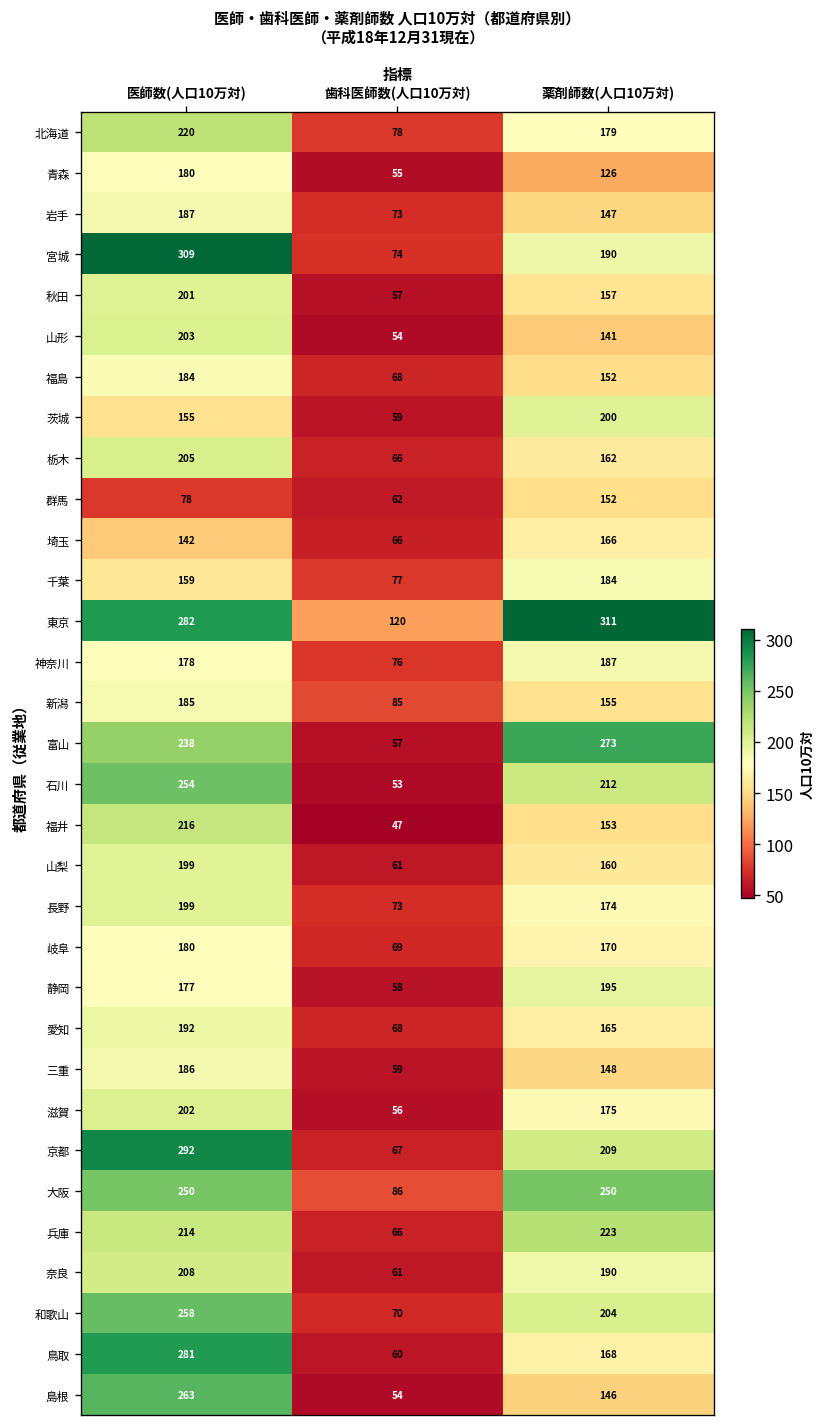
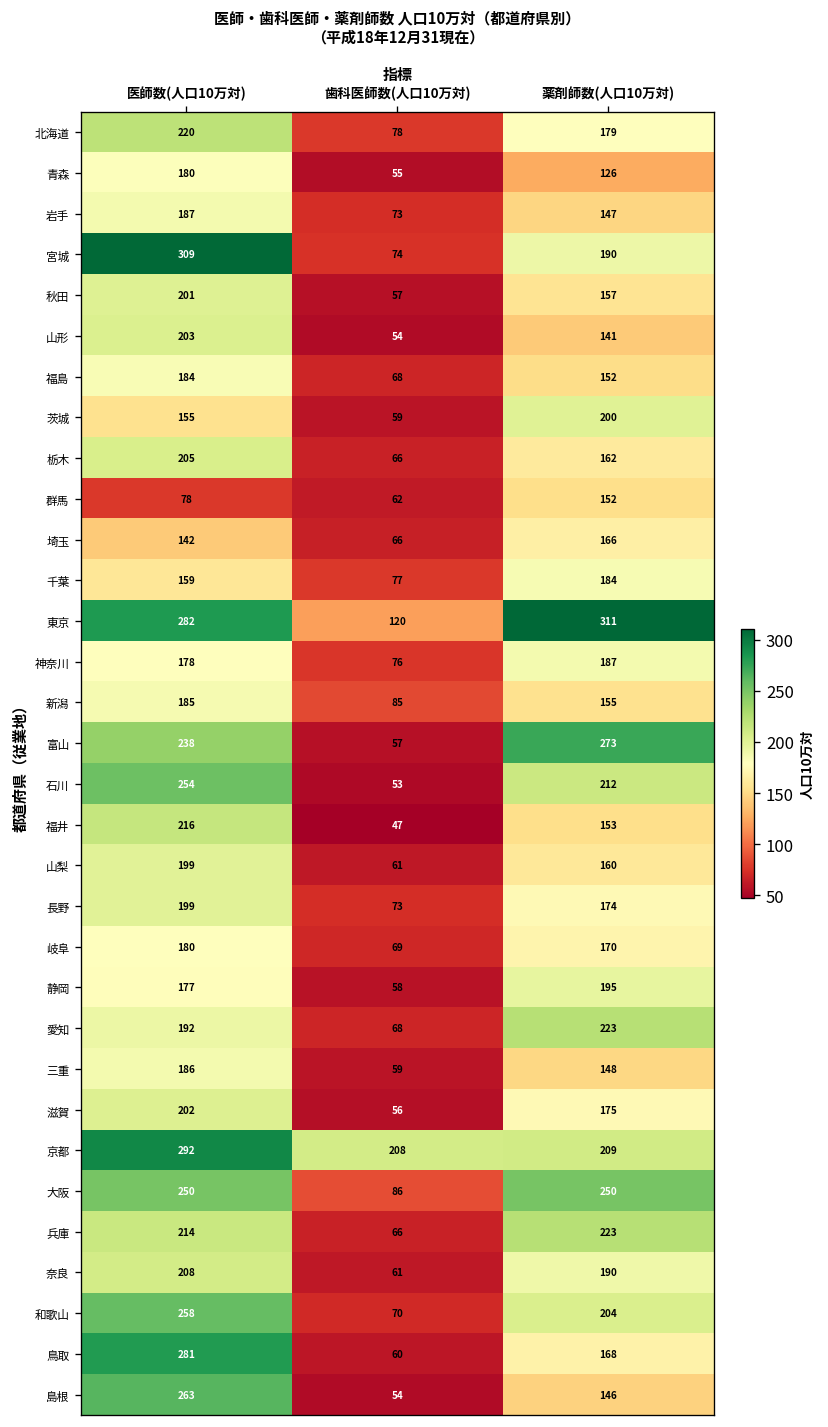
  {
    "北海道": {
      "医師数(人口10万対)": 220,
      "歯科医師数(人口10万対)": 78,
      "薬剤師数(人口10万対)": 179
    },
    "青森": {
      "医師数(人口10万対)": 180,
      "歯科医師数(人口10万対)": 55,
      "薬剤師数(人口10万対)": 126
    },
    "岩手": {
      "医師数(人口10万対)": 187,
      "歯科医師数(人口10万対)": 73,
      "薬剤師数(人口10万対)": 147
    },
    "宮城": {
      "医師数(人口10万対)": 309,
      "歯科医師数(人口10万対)": 74,
      "薬剤師数(人口10万対)": 190
    },
    "秋田": {
      "医師数(人口10万対)": 201,
      "歯科医師数(人口10万対)": 57,
      "薬剤師数(人口10万対)": 157
    },
    "山形": {
      "医師数(人口10万対)": 203,
      "歯科医師数(人口10万対)": 54,
      "薬剤師数(人口10万対)": 141
    },
    "福島": {
      "医師数(人口10万対)": 184,
      "歯科医師数(人口10万対)": 68,
      "薬剤師数(人口10万対)": 152
    },
    "茨城": {
      "医師数(人口10万対)": 155,
      "歯科医師数(人口10万対)": 59,
      "薬剤師数(人口10万対)": 200
    },
    "栃木": {
      "医師数(人口10万対)": 205,
      "歯科医師数(人口10万対)": 66,
      "薬剤師数(人口10万対)": 162
    },
    "群馬": {
      "医師数(人口10万対)": 78,
      "歯科医師数(人口10万対)": 62,
      "薬剤師数(人口10万対)": 152
    },
    "埼玉": {
      "医師数(人口10万対)": 142,
      "歯科医師数(人口10万対)": 66,
      "薬剤師数(人口10万対)": 166
    },
    "千葉": {
      "医師数(人口10万対)": 159,
      "歯科医師数(人口10万対)": 77,
      "薬剤師数(人口10万対)": 184
    },
    "東京": {
      "医師数(人口10万対)": 282,
      "歯科医師数(人口10万対)": 120,
      "薬剤師数(人口10万対)": 311
    },
    "神奈川": {
      "医師数(人口10万対)": 178,
      "歯科医師数(人口10万対)": 76,
      "薬剤師数(人口10万対)": 187
    },
    "新潟": {
      "医師数(人口10万対)": 185,
      "歯科医師数(人口10万対)": 85,
      "薬剤師数(人口10万対)": 155
    },
    "富山": {
      "医師数(人口10万対)": 238,
      "歯科医師数(人口10万対)": 57,
      "薬剤師数(人口10万対)": 273
    },
    "石川": {
      "医師数(人口10万対)": 254,
      "歯科医師数(人口10万対)": 53,
      "薬剤師数(人口10万対)": 212
    },
    "福井": {
      "医師数(人口10万対)": 216,
      "歯科医師数(人口10万対)": 47,
      "薬剤師数(人口10万対)": 153
    },
    "山梨": {
      "医師数(人口10万対)": 199,
      "歯科医師数(人口10万対)": 61,
      "薬剤師数(人口10万対)": 160
    },
    "長野": {
      "医師数(人口10万対)": 199,
      "歯科医師数(人口10万対)": 73,
      "薬剤師数(人口10万対)": 174
    },
    "岐阜": {
      "医師数(人口10万対)": 180,
      "歯科医師数(人口10万対)": 69,
      "薬剤師数(人口10万対)": 170
    },
    "静岡": {
      "医師数(人口10万対)": 177,
      "歯科医師数(人口10万対)": 58,
      "薬剤師数(人口10万対)": 195
    },
    "愛知": {
      "医師数(人口10万対)": 192,
      "歯科医師数(人口10万対)": 68,
-     "薬剤師数(人口10万対)": 165
+     "薬剤師数(人口10万対)": 223
    },
    "三重": {
      "医師数(人口10万対)": 186,
      "歯科医師数(人口10万対)": 59,
      "薬剤師数(人口10万対)": 148
    },
    "滋賀": {
      "医師数(人口10万対)": 202,
      "歯科医師数(人口10万対)": 56,
      "薬剤師数(人口10万対)": 175
    },
    "京都": {
      "医師数(人口10万対)": 292,
-     "歯科医師数(人口10万対)": 67,
+     "歯科医師数(人口10万対)": 208,
      "薬剤師数(人口10万対)": 209
    },
    "大阪": {
      "医師数(人口10万対)": 250,
      "歯科医師数(人口10万対)": 86,
      "薬剤師数(人口10万対)": 250
    },
    "兵庫": {
      "医師数(人口10万対)": 214,
      "歯科医師数(人口10万対)": 66,
      "薬剤師数(人口10万対)": 223
    },
    "奈良": {
      "医師数(人口10万対)": 208,
      "歯科医師数(人口10万対)": 61,
      "薬剤師数(人口10万対)": 190
    },
    "和歌山": {
      "医師数(人口10万対)": 258,
      "歯科医師数(人口10万対)": 70,
      "薬剤師数(人口10万対)": 204
    },
    "鳥取": {
      "医師数(人口10万対)": 281,
      "歯科医師数(人口10万対)": 60,
      "薬剤師数(人口10万対)": 168
    },
    "島根": {
      "医師数(人口10万対)": 263,
      "歯科医師数(人口10万対)": 54,
      "薬剤師数(人口10万対)": 146
    }
  }
